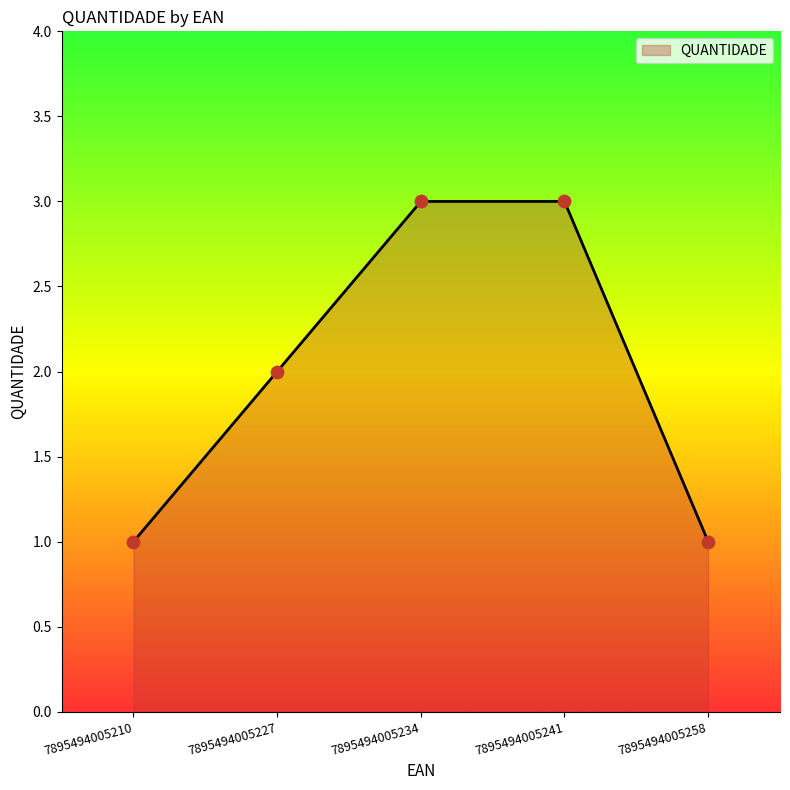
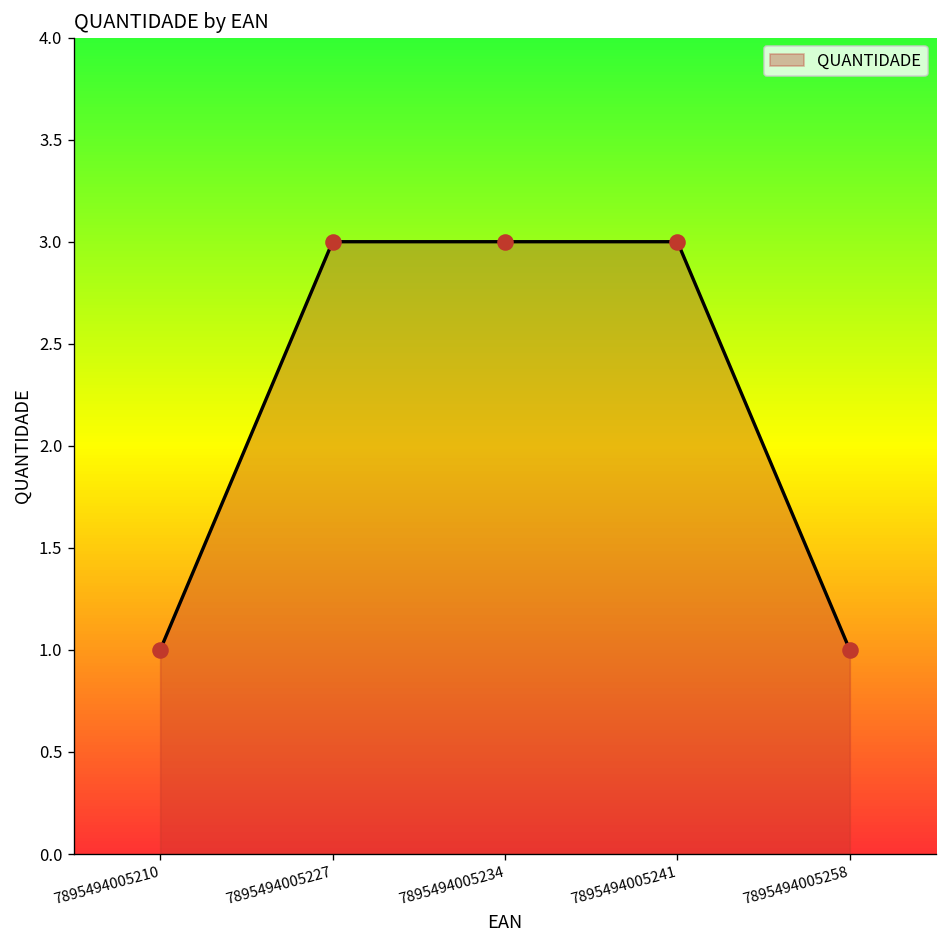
  {
    "7895494005210": 1,
-   "7895494005227": 2,
+   "7895494005227": 3,
    "7895494005234": 3,
    "7895494005241": 3,
    "7895494005258": 1
  }
